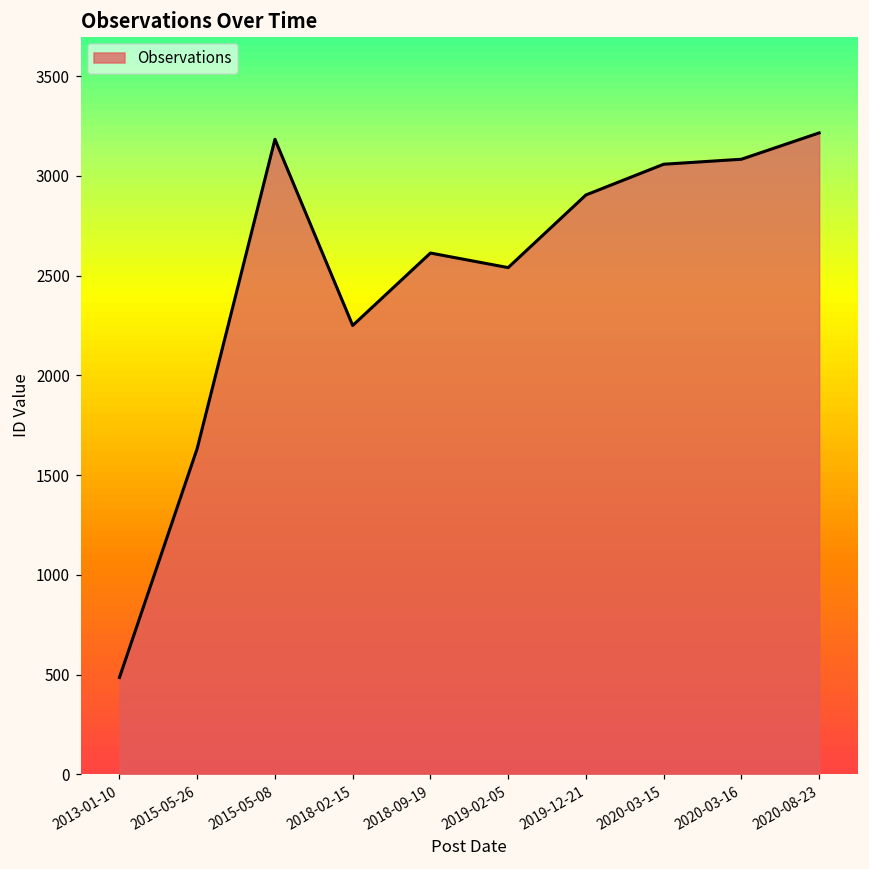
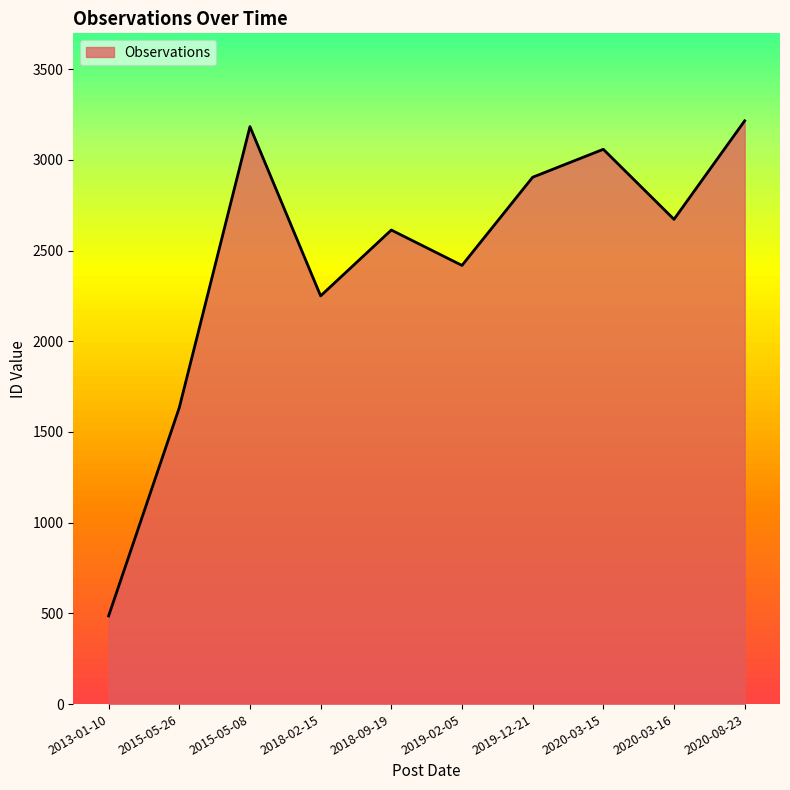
  {
    "2013-01-10": 490,
    "2015-05-26": 1630,
    "2015-05-08": 3180,
    "2018-02-15": 2250,
    "2018-09-19": 2610,
-   "2019-02-05": 2540,
+   "2019-02-05": 2420,
    "2019-12-21": 2900,
    "2020-03-15": 3060,
-   "2020-03-16": 3080,
+   "2020-03-16": 2670,
    "2020-08-23": 3220
  }
